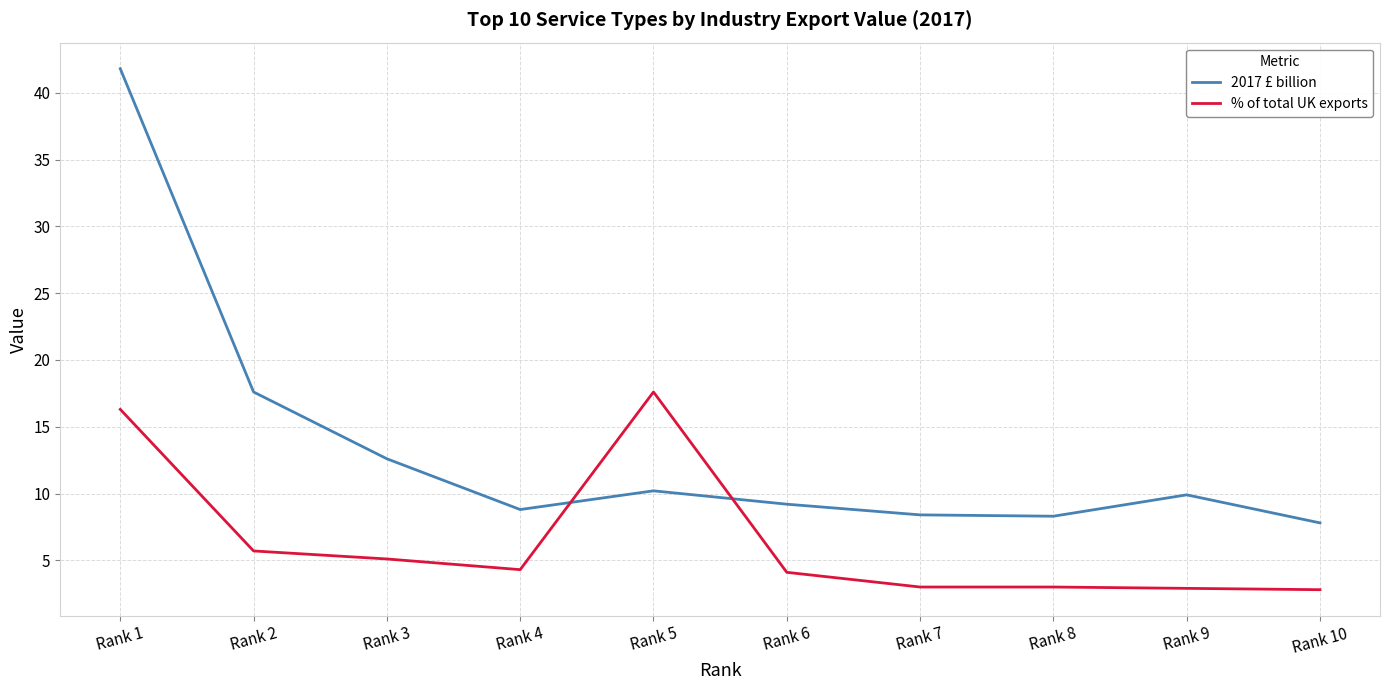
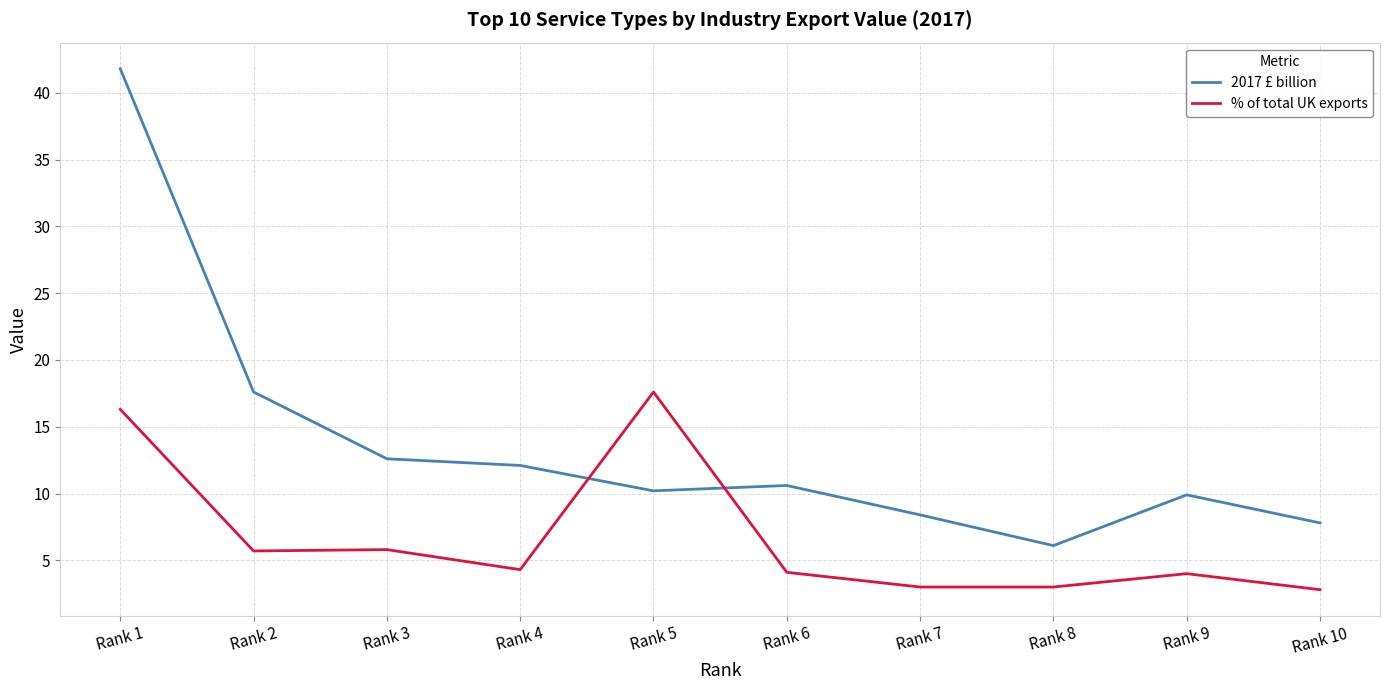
  {
    "2017 £ billion": {
      "Rank 1": 41.8,
      "Rank 2": 17.6,
      "Rank 3": 12.6,
-     "Rank 4": 8.8,
+     "Rank 4": 12.1,
      "Rank 5": 10.2,
-     "Rank 6": 9.2,
+     "Rank 6": 10.6,
      "Rank 7": 8.4,
-     "Rank 8": 8.3,
+     "Rank 8": 6.1,
      "Rank 9": 9.9,
      "Rank 10": 7.8
    },
    "% of total UK exports": {
      "Rank 1": 16.3,
      "Rank 2": 5.7,
-     "Rank 3": 5.1,
+     "Rank 3": 5.8,
      "Rank 4": 4.3,
      "Rank 5": 17.6,
      "Rank 6": 4.1,
      "Rank 7": 3.0,
      "Rank 8": 3.0,
-     "Rank 9": 2.9,
+     "Rank 9": 4.0,
      "Rank 10": 2.8
    }
  }
